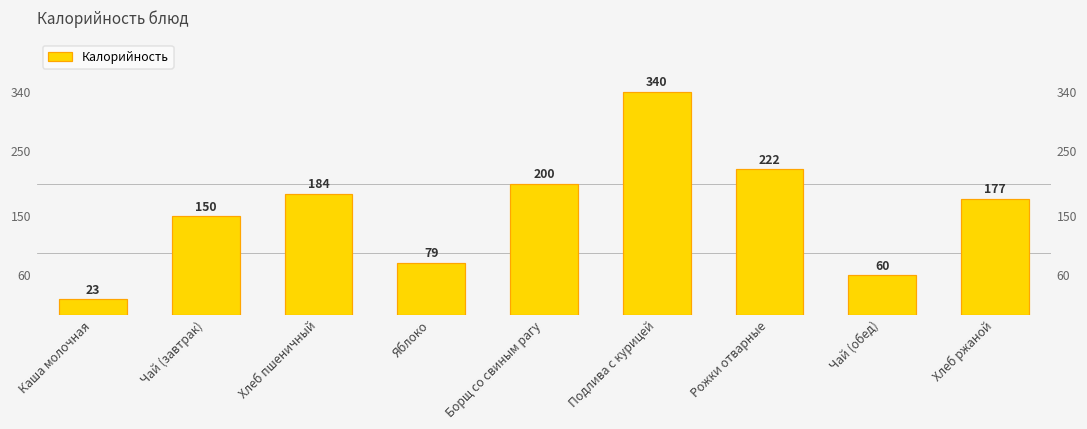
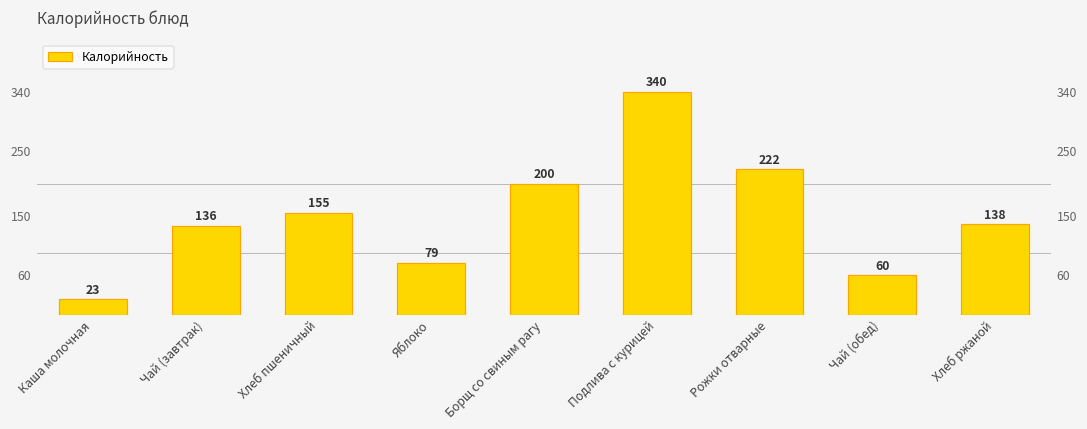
  {
    "Каша молочная": 23,
-   "Чай (завтрак)": 150,
-   "Хлеб пшеничный": 184,
+   "Чай (завтрак)": 136,
+   "Хлеб пшеничный": 155,
    "Яблоко": 79,
    "Борщ со свиным рагу": 200,
    "Подлива с курицей": 340,
    "Рожки отварные": 222,
    "Чай (обед)": 60,
-   "Хлеб ржаной": 177
+   "Хлеб ржаной": 138
  }
